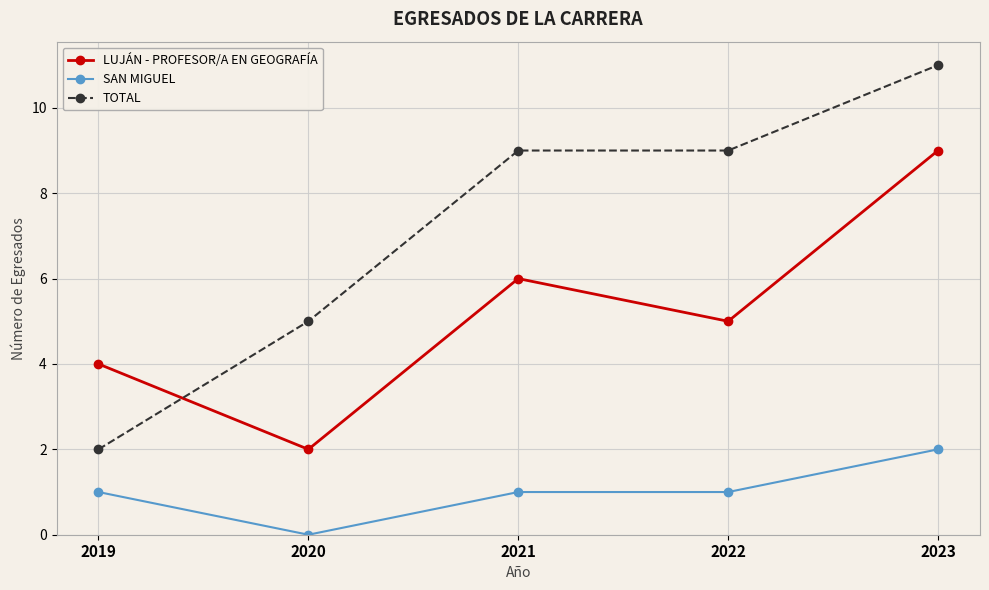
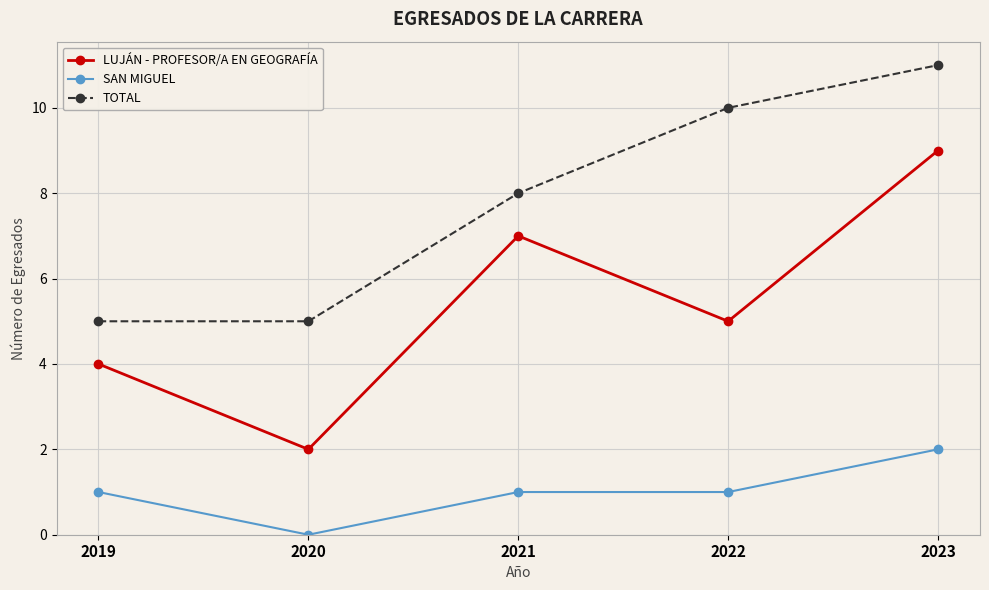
  {
    "LUJÁN - PROFESOR/A EN GEOGRAFÍA": {
      "2019": 4,
      "2020": 2,
-     "2021": 6,
+     "2021": 7,
      "2022": 5,
      "2023": 9
    },
    "SAN MIGUEL": {
      "2019": 1,
      "2020": 0,
      "2021": 1,
      "2022": 1,
      "2023": 2
    },
    "TOTAL": {
-     "2019": 2,
+     "2019": 5,
      "2020": 5,
-     "2021": 9,
-     "2022": 9,
+     "2021": 8,
+     "2022": 10,
      "2023": 11
    }
  }
